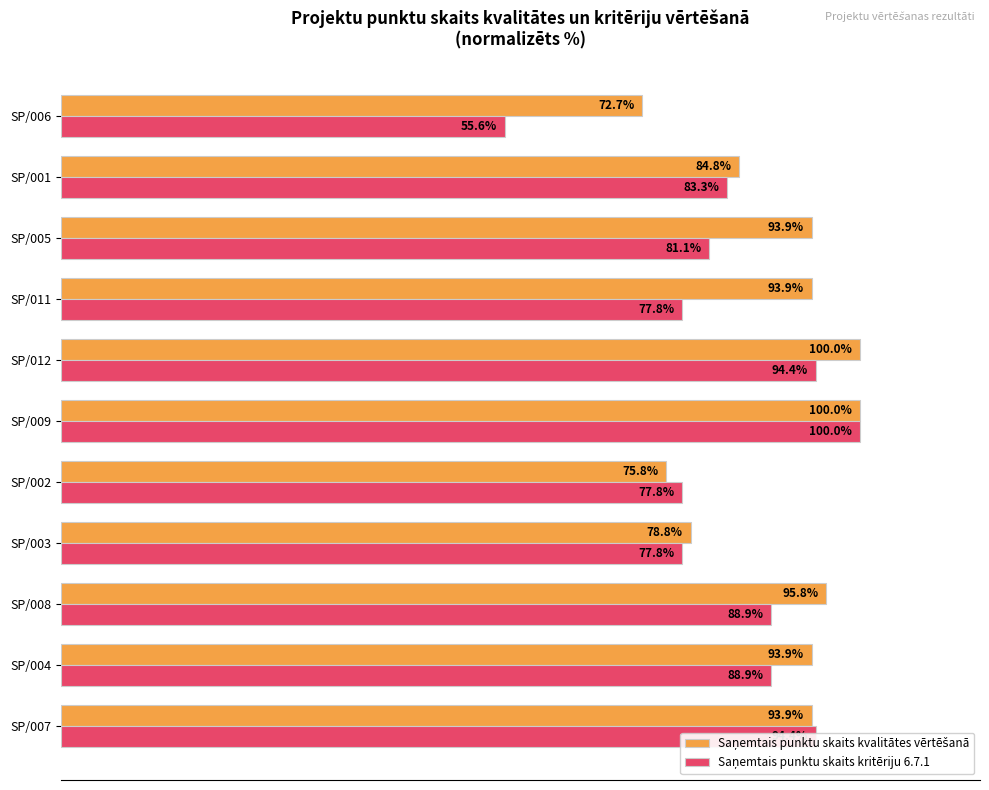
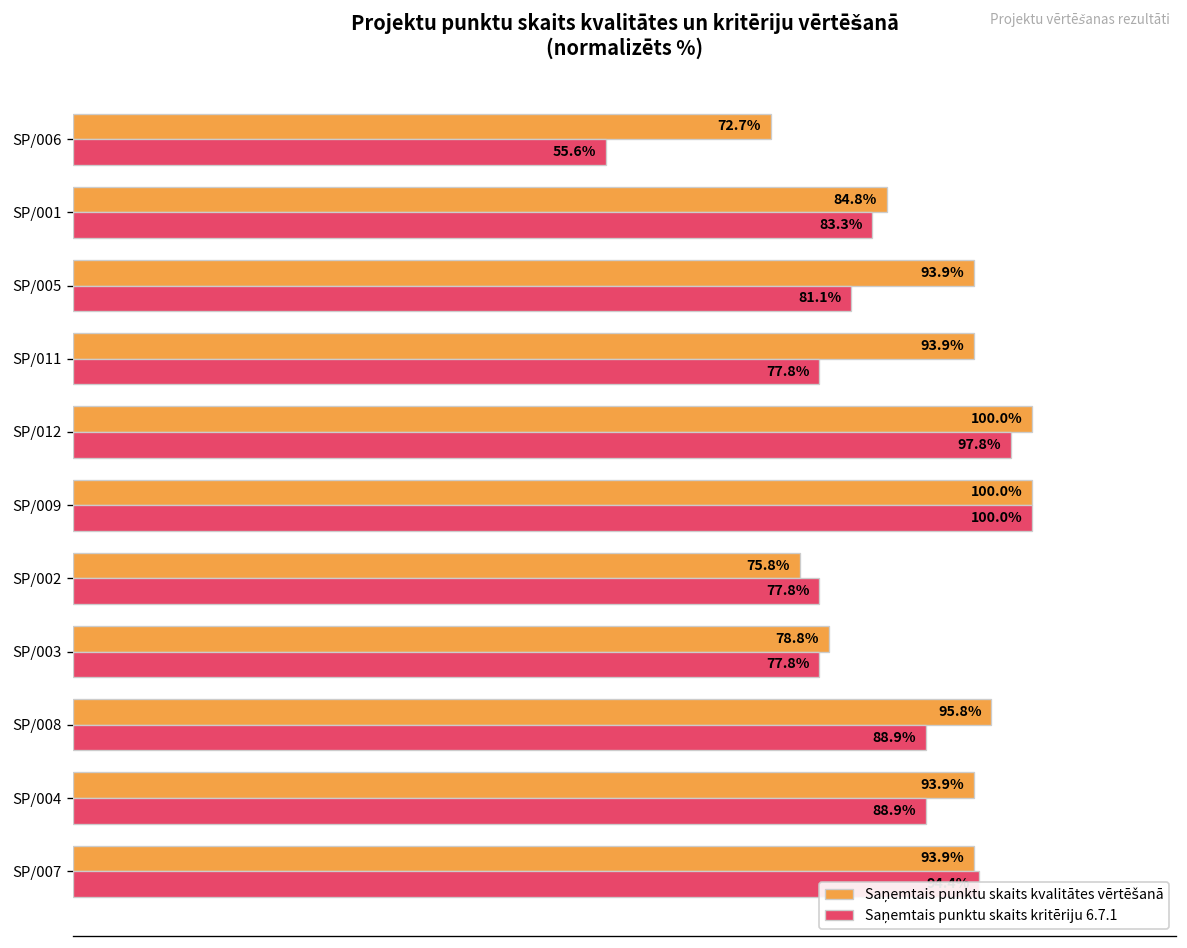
  {
    "Saņemtais punktu skaits kvalitātes vērtēšanā": {
      "SP/006": "72.7%",
      "SP/001": "84.8%",
      "SP/005": "93.9%",
      "SP/011": "93.9%",
      "SP/012": "100.0%",
      "SP/009": "100.0%",
      "SP/002": "75.8%",
      "SP/003": "78.8%",
      "SP/008": "95.8%",
      "SP/004": "93.9%",
      "SP/007": "93.9%"
    },
    "Saņemtais punktu skaits kritēriju 6.7.1": {
      "SP/006": "55.6%",
      "SP/001": "83.3%",
      "SP/005": "81.1%",
      "SP/011": "77.8%",
-     "SP/012": "94.4%",
+     "SP/012": "97.8%",
      "SP/009": "100.0%",
      "SP/002": "77.8%",
      "SP/003": "77.8%",
      "SP/008": "88.9%",
      "SP/004": "88.9%"
    }
  }
